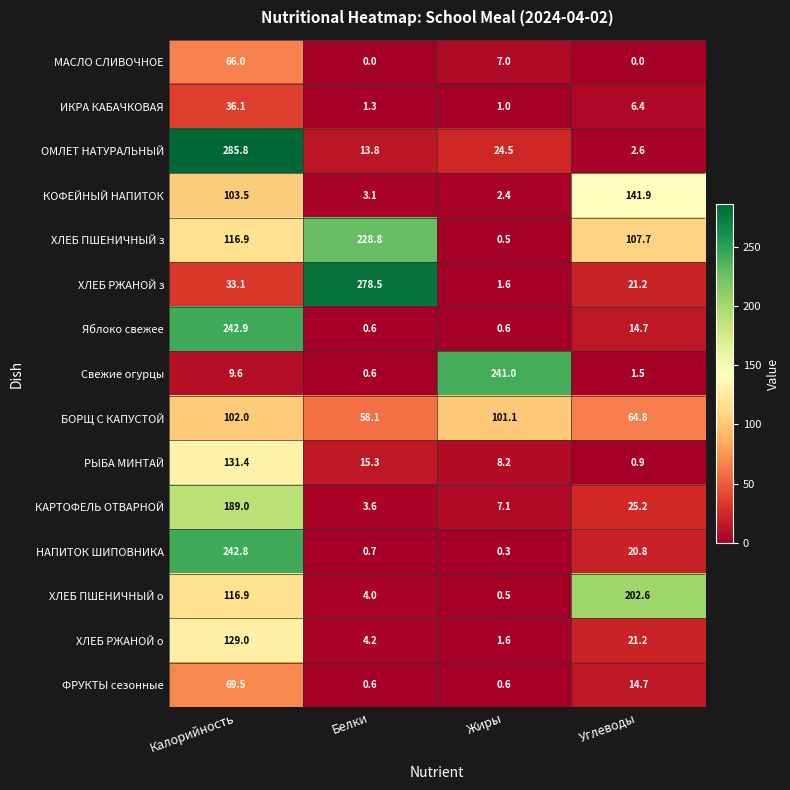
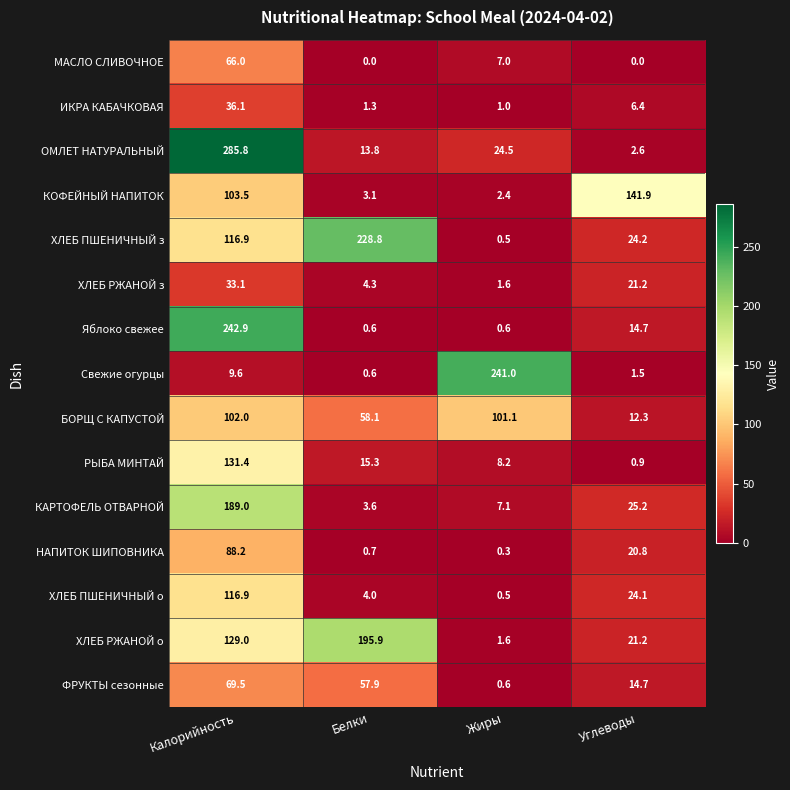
  {
    "МАСЛО СЛИВОЧНОЕ": {
      "Калорийность": 66.0,
      "Белки": 0.0,
      "Жиры": 7.0,
      "Углеводы": 0.0
    },
    "ИКРА КАБАЧКОВАЯ": {
      "Калорийность": 36.1,
      "Белки": 1.3,
      "Жиры": 1.0,
      "Углеводы": 6.4
    },
    "ОМЛЕТ НАТУРАЛЬНЫЙ": {
      "Калорийность": 285.8,
      "Белки": 13.8,
      "Жиры": 24.5,
      "Углеводы": 2.6
    },
    "КОФЕЙНЫЙ НАПИТОК": {
      "Калорийность": 103.5,
      "Белки": 3.1,
      "Жиры": 2.4,
      "Углеводы": 141.9
    },
    "ХЛЕБ ПШЕНИЧНЫЙ з": {
      "Калорийность": 116.9,
      "Белки": 228.8,
      "Жиры": 0.5,
-     "Углеводы": 107.7
+     "Углеводы": 24.2
    },
    "ХЛЕБ РЖАНОЙ з": {
      "Калорийность": 33.1,
-     "Белки": 278.5,
+     "Белки": 4.3,
      "Жиры": 1.6,
      "Углеводы": 21.2
    },
    "Яблоко свежее": {
      "Калорийность": 242.9,
      "Белки": 0.6,
      "Жиры": 0.6,
      "Углеводы": 14.7
    },
    "Свежие огурцы": {
      "Калорийность": 9.6,
      "Белки": 0.6,
      "Жиры": 241.0,
      "Углеводы": 1.5
    },
    "БОРЩ С КАПУСТОЙ": {
      "Калорийность": 102.0,
      "Белки": 58.1,
      "Жиры": 101.1,
-     "Углеводы": 64.8
+     "Углеводы": 12.3
    },
    "РЫБА МИНТАЙ": {
      "Калорийность": 131.4,
      "Белки": 15.3,
      "Жиры": 8.2,
      "Углеводы": 0.9
    },
    "КАРТОФЕЛЬ ОТВАРНОЙ": {
      "Калорийность": 189.0,
      "Белки": 3.6,
      "Жиры": 7.1,
      "Углеводы": 25.2
    },
    "НАПИТОК ШИПОВНИКА": {
-     "Калорийность": 242.8,
+     "Калорийность": 88.2,
      "Белки": 0.7,
      "Жиры": 0.3,
      "Углеводы": 20.8
    },
    "ХЛЕБ ПШЕНИЧНЫЙ о": {
      "Калорийность": 116.9,
      "Белки": 4.0,
      "Жиры": 0.5,
-     "Углеводы": 202.6
+     "Углеводы": 24.1
    },
    "ХЛЕБ РЖАНОЙ о": {
      "Калорийность": 129.0,
-     "Белки": 4.2,
+     "Белки": 195.9,
      "Жиры": 1.6,
      "Углеводы": 21.2
    },
    "ФРУКТЫ сезонные": {
      "Калорийность": 69.5,
-     "Белки": 0.6,
+     "Белки": 57.9,
      "Жиры": 0.6,
      "Углеводы": 14.7
    }
  }
